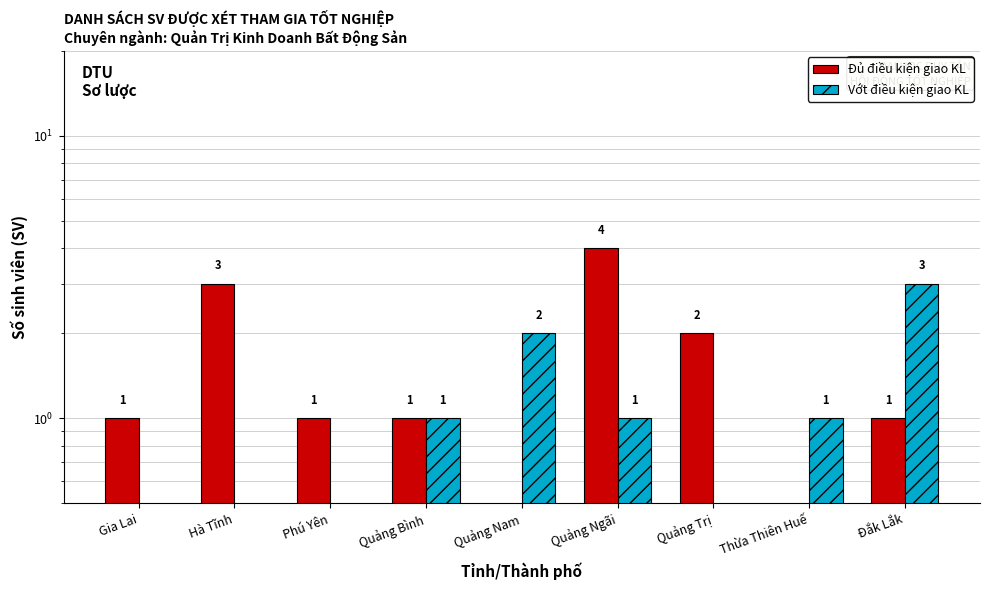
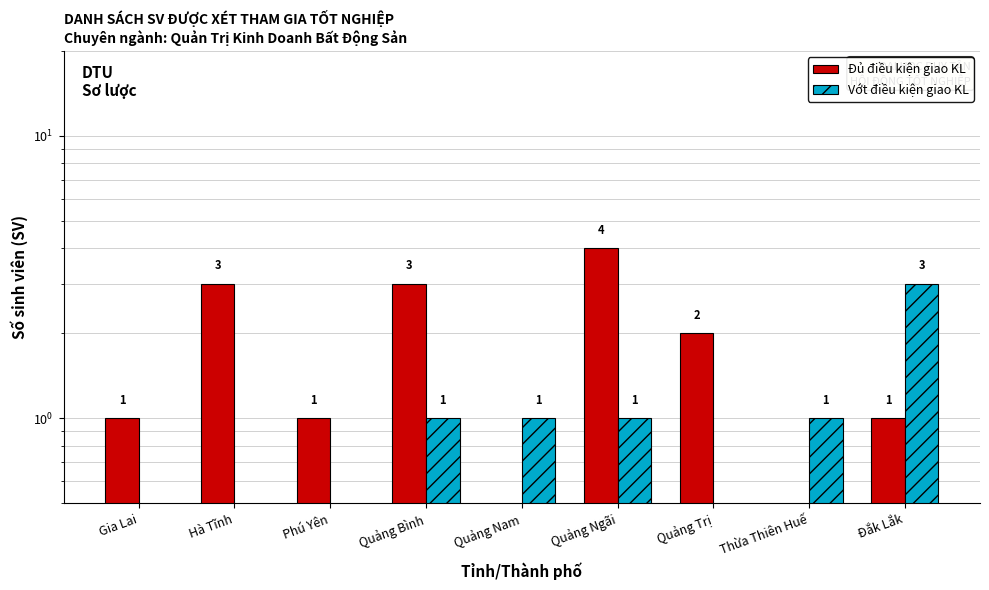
  {
    "Đủ điều kiện giao KL": {
      "Gia Lai": 1,
      "Hà Tĩnh": 3,
      "Phú Yên": 1,
-     "Quảng Bình": 1,
+     "Quảng Bình": 3,
      "Quảng Ngãi": 4,
      "Quảng Trị": 2,
      "Đắk Lắk": 1
    },
    "Vớt điều kiện giao KL": {
      "Quảng Bình": 1,
-     "Quảng Nam": 2,
+     "Quảng Nam": 1,
      "Quảng Ngãi": 1,
      "Thừa Thiên Huế": 1,
      "Đắk Lắk": 3
    }
  }
